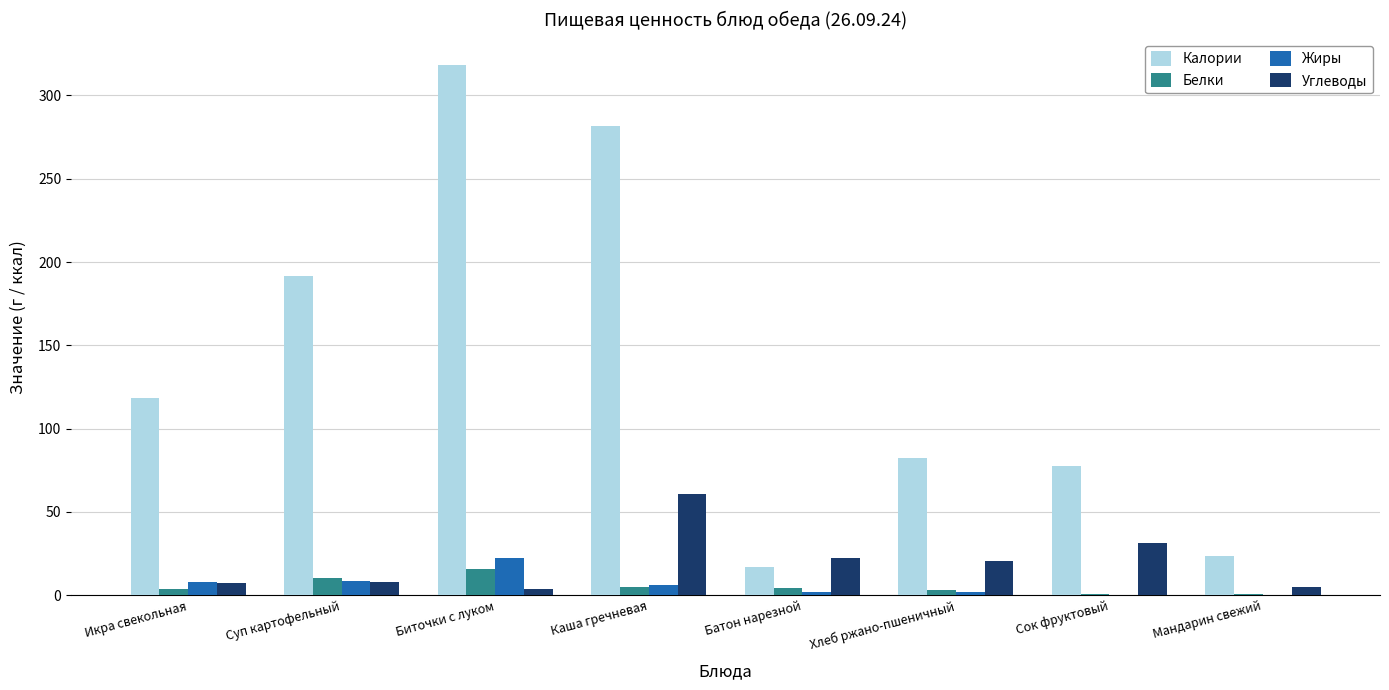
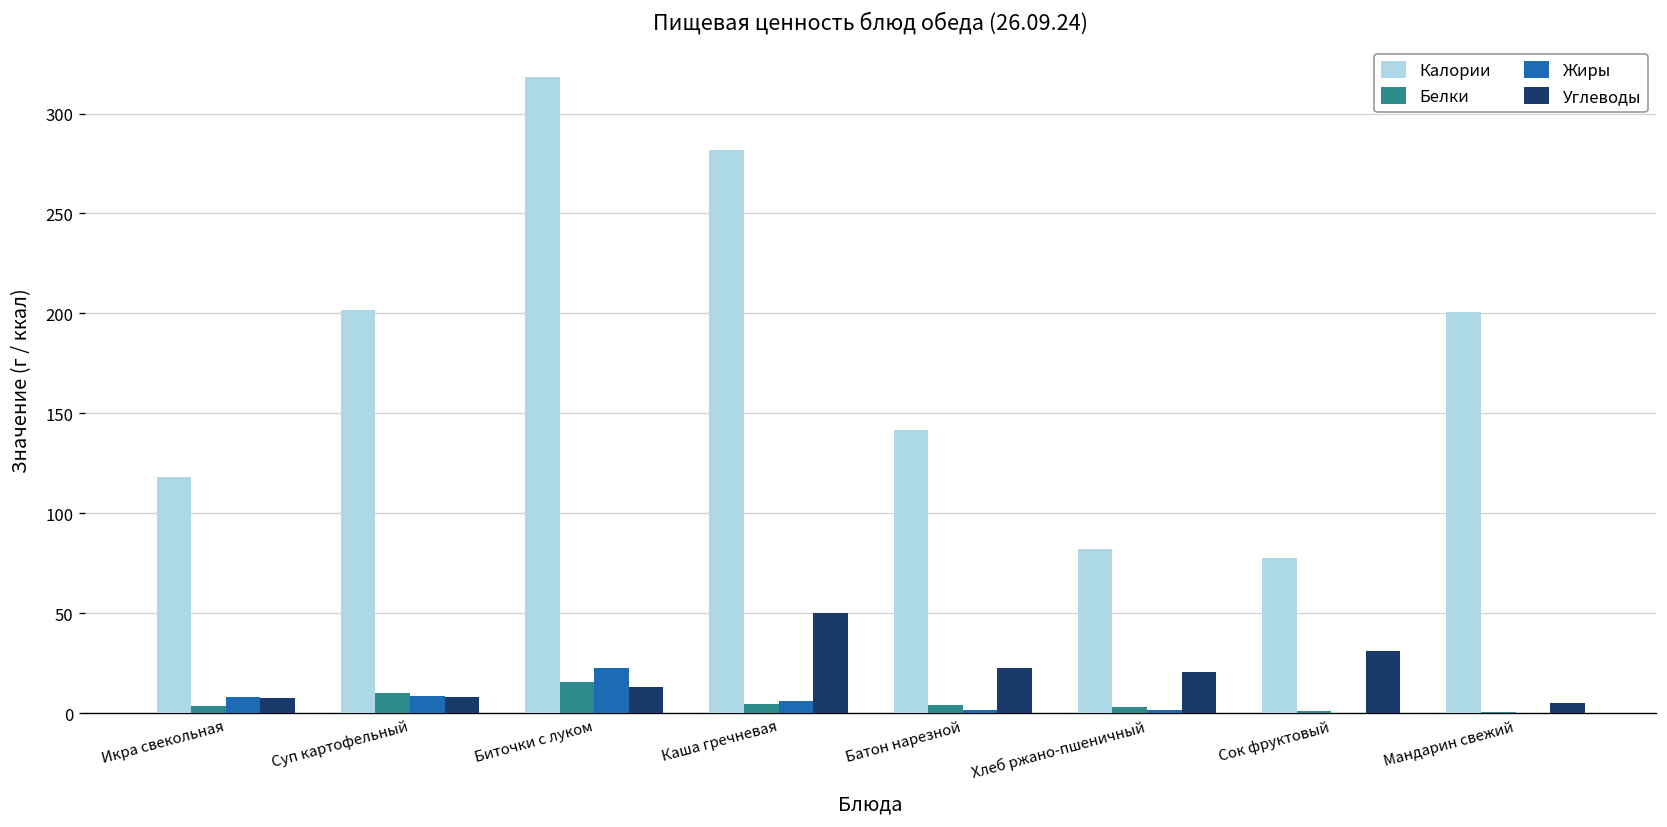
  {
    "Калории": {
      "Икра свекольная": 118,
-     "Суп картофельный": 192,
+     "Суп картофельный": 202,
      "Биточки с луком": 318,
      "Каша гречневая": 282,
-     "Батон нарезной": 17,
+     "Батон нарезной": 142,
      "Хлеб ржано-пшеничный": 82,
      "Сок фруктовый": 78,
-     "Мандарин свежий": 23
+     "Мандарин свежий": 201
    },
    "Углеводы": {
      "Икра свекольная": 8,
      "Суп картофельный": 8,
-     "Биточки с луком": 4,
-     "Каша гречневая": 61,
+     "Биточки с луком": 13,
+     "Каша гречневая": 50,
      "Батон нарезной": 22,
      "Хлеб ржано-пшеничный": 20,
      "Сок фруктовый": 31,
      "Мандарин свежий": 5
    }
  }
